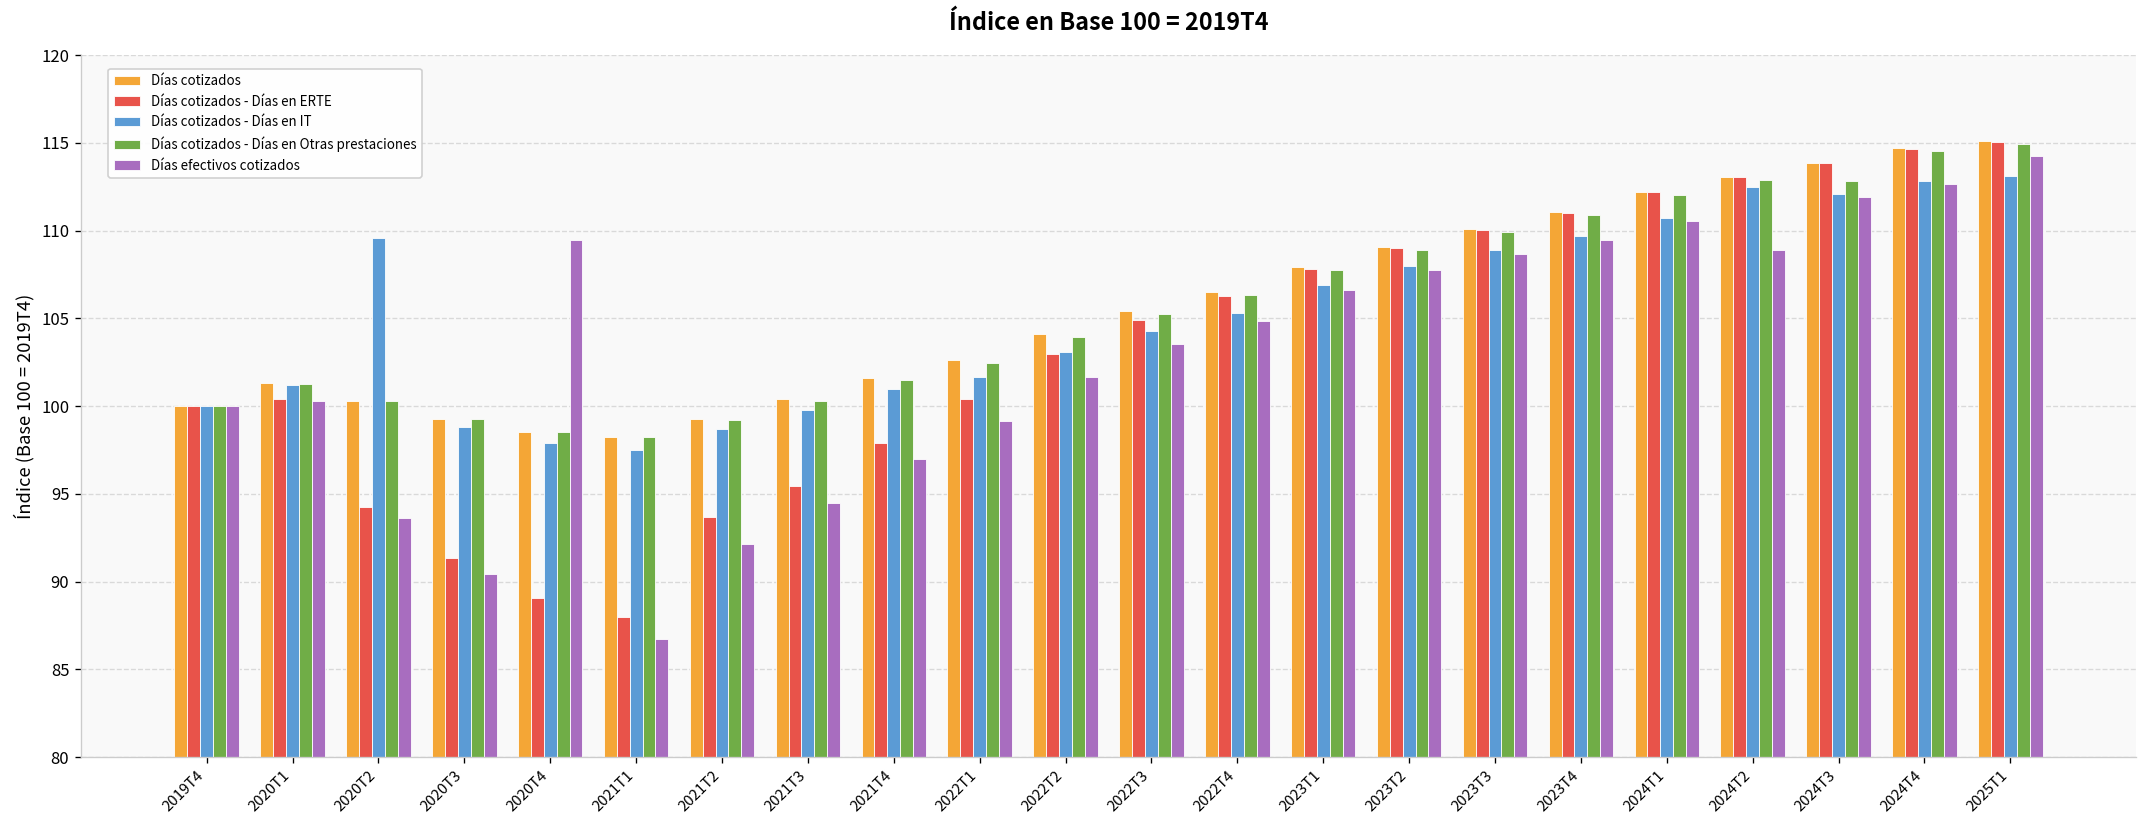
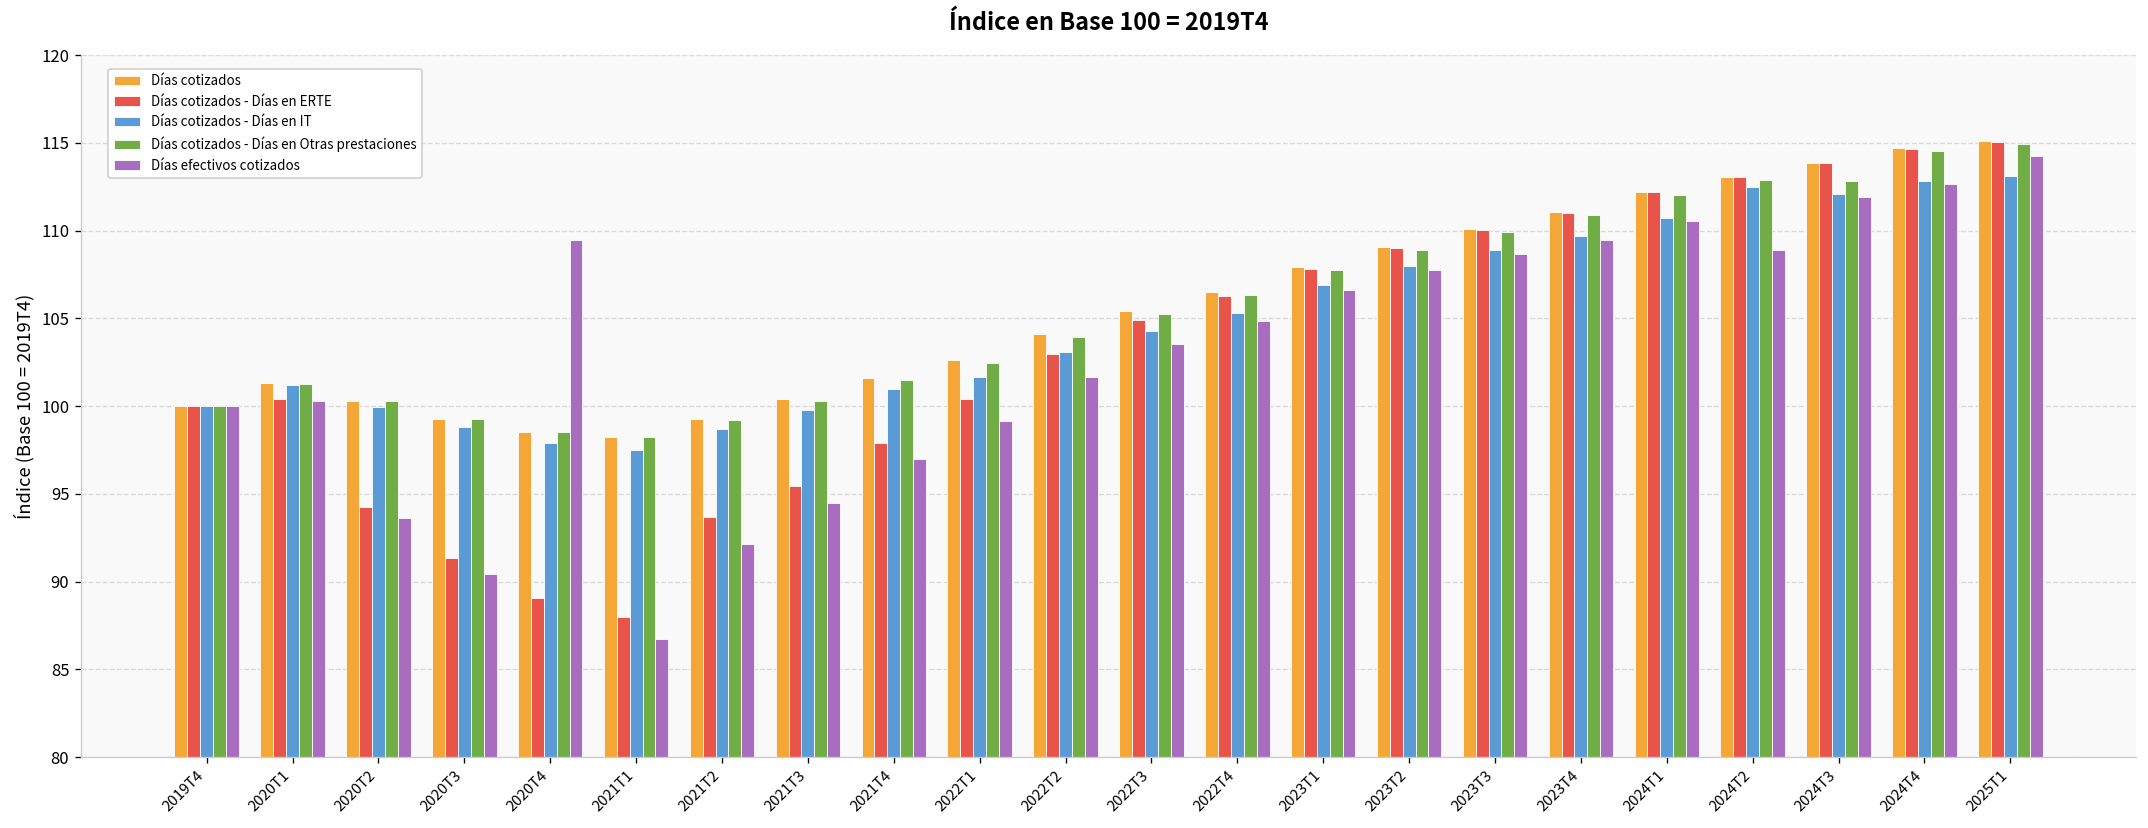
  {
    "Días cotizados": {
      "2019T4": 100.0,
      "2020T1": 101.3,
      "2020T2": 100.3,
      "2020T3": 99.3,
      "2020T4": 98.6,
      "2021T1": 98.3,
      "2021T2": 99.3,
      "2021T3": 100.4,
      "2021T4": 101.6,
      "2022T1": 102.6,
      "2022T2": 104.1,
      "2022T3": 105.4,
      "2022T4": 106.5,
      "2023T1": 107.9,
      "2023T2": 109.1,
      "2023T3": 110.1,
      "2023T4": 111.0,
      "2024T1": 112.2,
      "2024T2": 113.1,
      "2024T3": 113.9,
      "2024T4": 114.7,
      "2025T1": 115.1
    },
    "Días cotizados - Días en ERTE": {
      "2019T4": 100.0,
      "2020T1": 100.4,
      "2020T2": 94.2,
      "2020T3": 91.3,
      "2020T4": 89.1,
      "2021T1": 88.0,
      "2021T2": 93.7,
      "2021T3": 95.4,
      "2021T4": 97.9,
      "2022T1": 100.4,
      "2022T2": 103.0,
      "2022T3": 104.9,
      "2022T4": 106.3,
      "2023T1": 107.8,
      "2023T2": 109.0,
      "2023T3": 110.1,
      "2023T4": 111.0,
      "2024T1": 112.2,
      "2024T2": 113.1,
      "2024T3": 113.9,
      "2024T4": 114.7,
      "2025T1": 115.1
    },
    "Días cotizados - Días en IT": {
      "2019T4": 100.0,
      "2020T1": 101.2,
-     "2020T2": 109.6,
+     "2020T2": 100.0,
      "2020T3": 98.8,
      "2020T4": 97.9,
      "2021T1": 97.5,
      "2021T2": 98.7,
      "2021T3": 99.8,
      "2021T4": 101.0,
      "2022T1": 101.7,
      "2022T2": 103.1,
      "2022T3": 104.3,
      "2022T4": 105.3,
      "2023T1": 106.9,
      "2023T2": 108.0,
      "2023T3": 108.9,
      "2023T4": 109.7,
      "2024T1": 110.7,
      "2024T2": 112.5,
      "2024T3": 112.1,
      "2024T4": 112.8,
      "2025T1": 113.1
    },
    "Días cotizados - Días en Otras prestaciones": {
      "2019T4": 100.0,
      "2020T1": 101.3,
      "2020T2": 100.3,
      "2020T3": 99.3,
      "2020T4": 98.5,
      "2021T1": 98.2,
      "2021T2": 99.2,
      "2021T3": 100.3,
      "2021T4": 101.5,
      "2022T1": 102.5,
      "2022T2": 104.0,
      "2022T3": 105.3,
      "2022T4": 106.4,
      "2023T1": 107.8,
      "2023T2": 108.9,
      "2023T3": 109.9,
      "2023T4": 110.9,
      "2024T1": 112.1,
      "2024T2": 112.9,
      "2024T3": 112.8,
      "2024T4": 114.5,
      "2025T1": 115.0
    },
    "Días efectivos cotizados": {
      "2019T4": 100.0,
      "2020T1": 100.3,
      "2020T2": 93.6,
      "2020T3": 90.5,
      "2020T4": 109.5,
      "2021T1": 86.8,
      "2021T2": 92.1,
      "2021T3": 94.5,
      "2021T4": 97.0,
      "2022T1": 99.2,
      "2022T2": 101.7,
      "2022T3": 103.5,
      "2022T4": 104.8,
      "2023T1": 106.6,
      "2023T2": 107.7,
      "2023T3": 108.7,
      "2023T4": 109.5,
      "2024T1": 110.6,
      "2024T2": 108.9,
      "2024T3": 111.9,
      "2024T4": 112.6,
      "2025T1": 114.3
    }
  }
